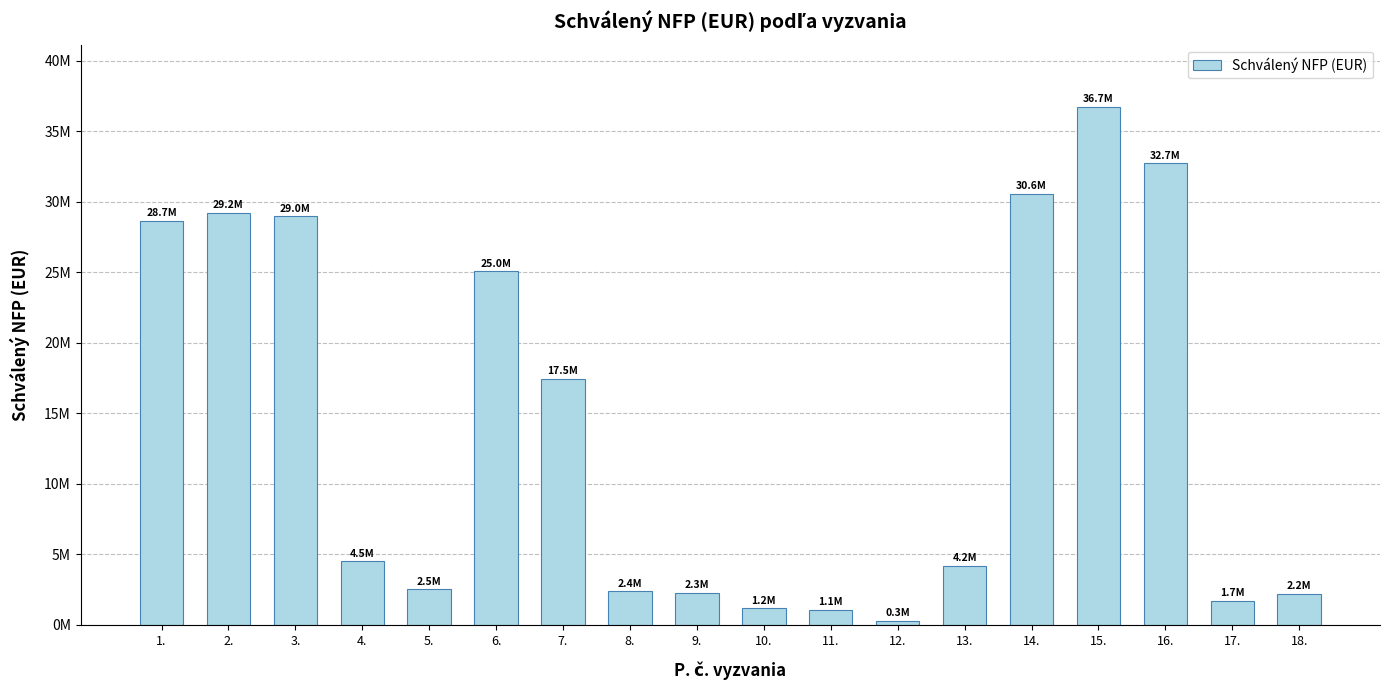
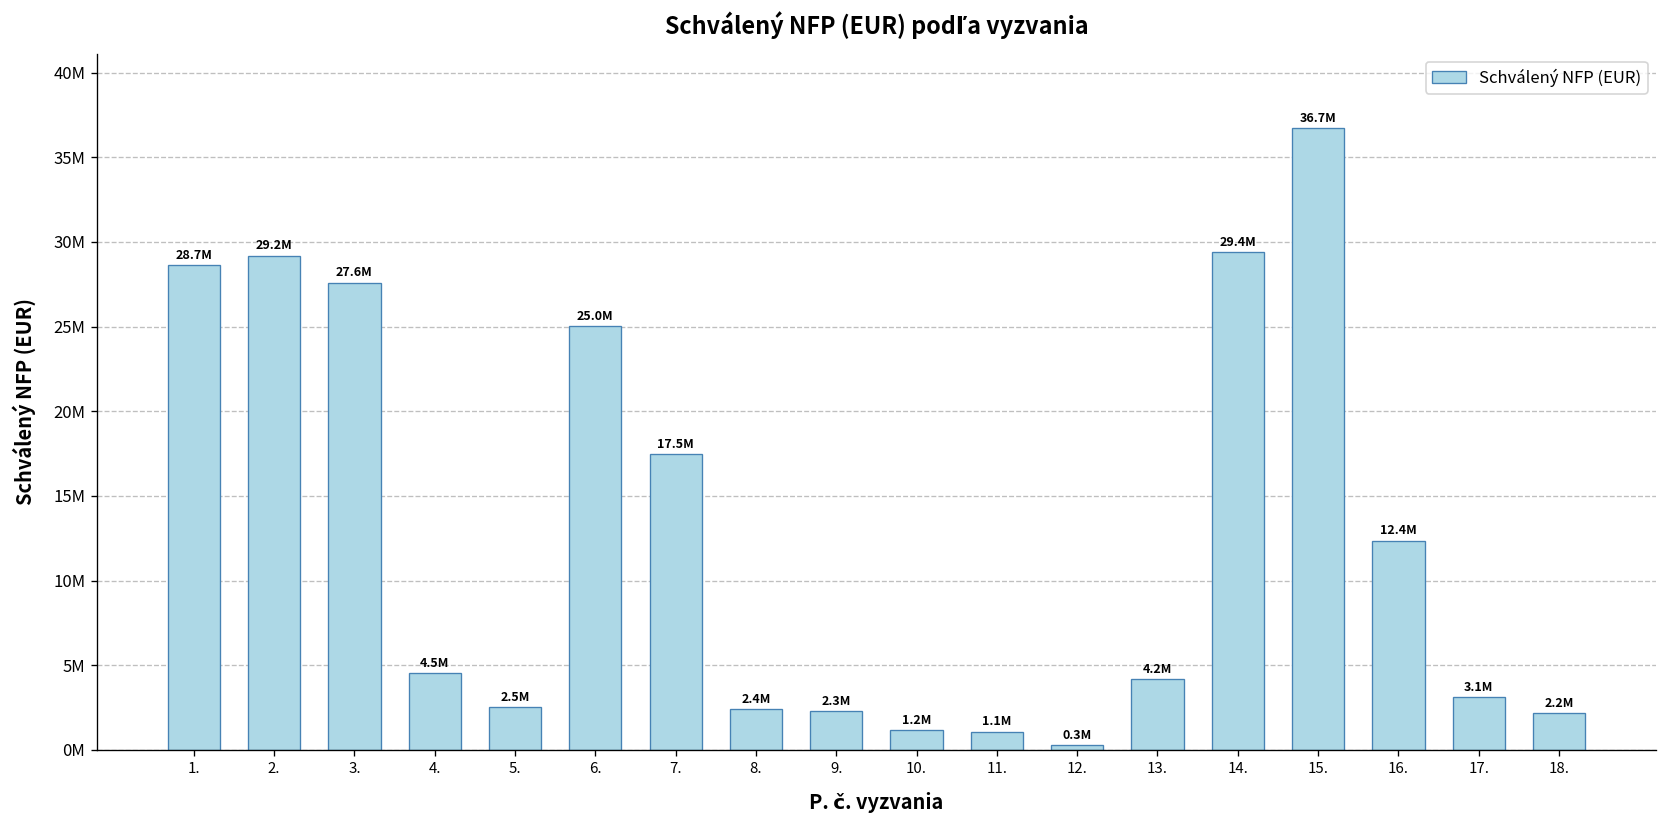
  {
    "1.": "28.7M",
    "2.": "29.2M",
-   "3.": "29.0M",
+   "3.": "27.6M",
    "4.": "4.5M",
    "5.": "2.5M",
    "6.": "25.0M",
    "7.": "17.5M",
    "8.": "2.4M",
    "9.": "2.3M",
    "10.": "1.2M",
    "11.": "1.1M",
    "12.": "0.3M",
    "13.": "4.2M",
-   "14.": "30.6M",
+   "14.": "29.4M",
    "15.": "36.7M",
-   "16.": "32.7M",
-   "17.": "1.7M",
+   "16.": "12.4M",
+   "17.": "3.1M",
    "18.": "2.2M"
  }
